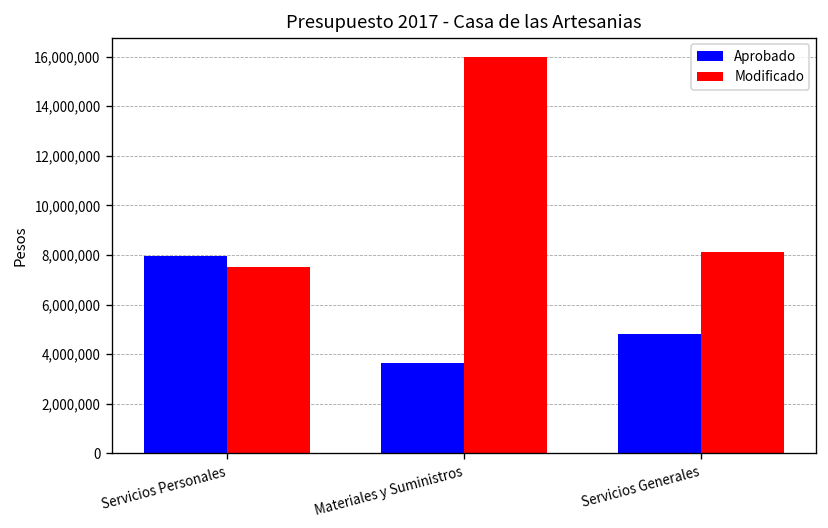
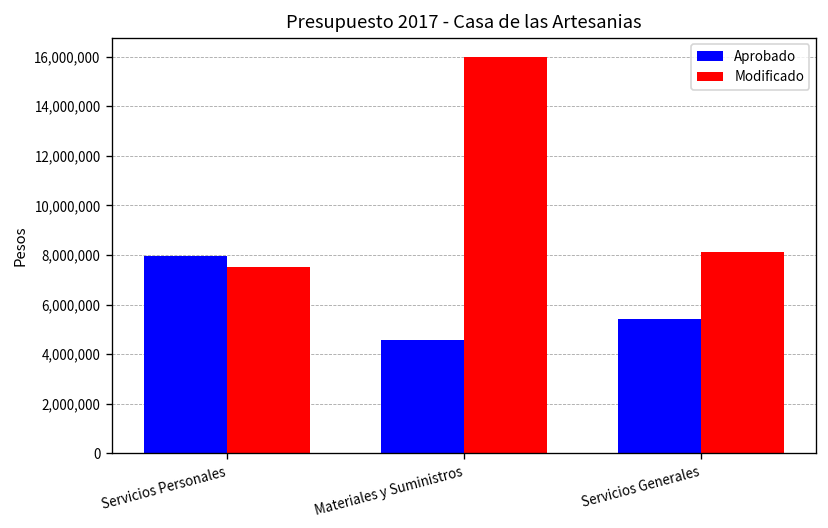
  {
    "Aprobado": {
      "Servicios Personales": "8,000,000",
-     "Materiales y Suministros": "3,700,000",
-     "Servicios Generales": "4,800,000"
+     "Materiales y Suministros": "4,600,000",
+     "Servicios Generales": "5,400,000"
    },
    "Modificado": {
      "Servicios Personales": "7,500,000",
      "Materiales y Suministros": "16,000,000",
      "Servicios Generales": "8,100,000"
    }
  }
